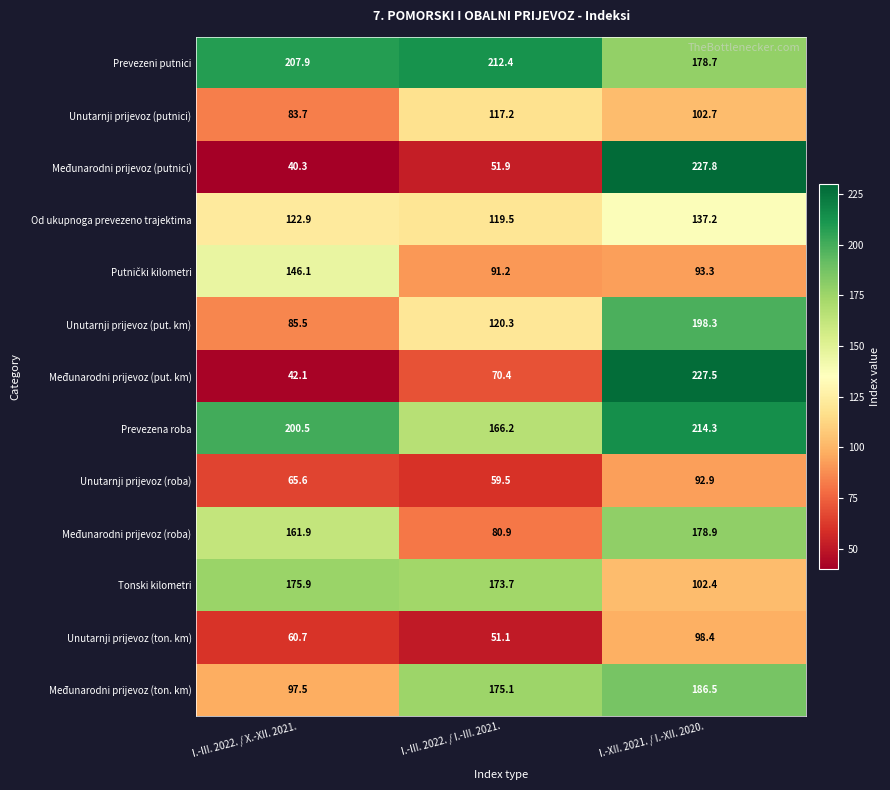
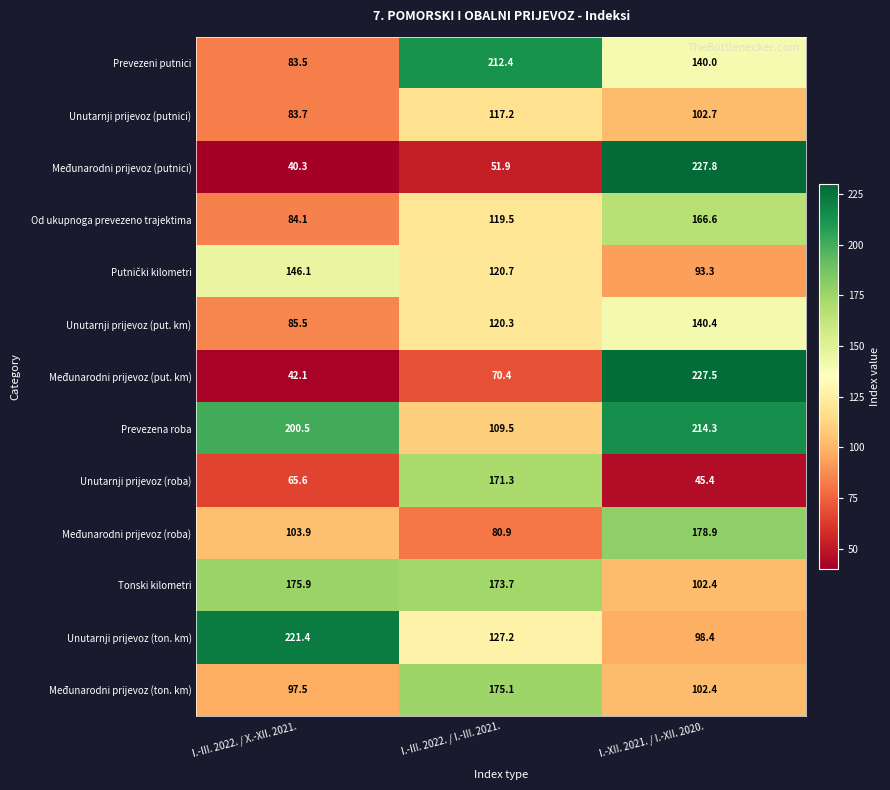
  {
    "Prevezeni putnici": {
-     "I.-III. 2022. / X.-XII. 2021.": 207.9,
+     "I.-III. 2022. / X.-XII. 2021.": 83.5,
      "I.-III. 2022. / I.-III. 2021.": 212.4,
-     "I.-XII. 2021. / I.-XII. 2020.": 178.7
+     "I.-XII. 2021. / I.-XII. 2020.": 140.0
    },
    "Unutarnji prijevoz (putnici)": {
      "I.-III. 2022. / X.-XII. 2021.": 83.7,
      "I.-III. 2022. / I.-III. 2021.": 117.2,
      "I.-XII. 2021. / I.-XII. 2020.": 102.7
    },
    "Međunarodni prijevoz (putnici)": {
      "I.-III. 2022. / X.-XII. 2021.": 40.3,
      "I.-III. 2022. / I.-III. 2021.": 51.9,
      "I.-XII. 2021. / I.-XII. 2020.": 227.8
    },
    "Od ukupnoga prevezeno trajektima": {
-     "I.-III. 2022. / X.-XII. 2021.": 122.9,
+     "I.-III. 2022. / X.-XII. 2021.": 84.1,
      "I.-III. 2022. / I.-III. 2021.": 119.5,
-     "I.-XII. 2021. / I.-XII. 2020.": 137.2
+     "I.-XII. 2021. / I.-XII. 2020.": 166.6
    },
    "Putnički kilometri": {
      "I.-III. 2022. / X.-XII. 2021.": 146.1,
-     "I.-III. 2022. / I.-III. 2021.": 91.2,
+     "I.-III. 2022. / I.-III. 2021.": 120.7,
      "I.-XII. 2021. / I.-XII. 2020.": 93.3
    },
    "Unutarnji prijevoz (put. km)": {
      "I.-III. 2022. / X.-XII. 2021.": 85.5,
      "I.-III. 2022. / I.-III. 2021.": 120.3,
-     "I.-XII. 2021. / I.-XII. 2020.": 198.3
+     "I.-XII. 2021. / I.-XII. 2020.": 140.4
    },
    "Međunarodni prijevoz (put. km)": {
      "I.-III. 2022. / X.-XII. 2021.": 42.1,
      "I.-III. 2022. / I.-III. 2021.": 70.4,
      "I.-XII. 2021. / I.-XII. 2020.": 227.5
    },
    "Prevezena roba": {
      "I.-III. 2022. / X.-XII. 2021.": 200.5,
-     "I.-III. 2022. / I.-III. 2021.": 166.2,
+     "I.-III. 2022. / I.-III. 2021.": 109.5,
      "I.-XII. 2021. / I.-XII. 2020.": 214.3
    },
    "Unutarnji prijevoz (roba)": {
      "I.-III. 2022. / X.-XII. 2021.": 65.6,
-     "I.-III. 2022. / I.-III. 2021.": 59.5,
-     "I.-XII. 2021. / I.-XII. 2020.": 92.9
+     "I.-III. 2022. / I.-III. 2021.": 171.3,
+     "I.-XII. 2021. / I.-XII. 2020.": 45.4
    },
    "Međunarodni prijevoz (roba)": {
-     "I.-III. 2022. / X.-XII. 2021.": 161.9,
+     "I.-III. 2022. / X.-XII. 2021.": 103.9,
      "I.-III. 2022. / I.-III. 2021.": 80.9,
      "I.-XII. 2021. / I.-XII. 2020.": 178.9
    },
    "Tonski kilometri": {
      "I.-III. 2022. / X.-XII. 2021.": 175.9,
      "I.-III. 2022. / I.-III. 2021.": 173.7,
      "I.-XII. 2021. / I.-XII. 2020.": 102.4
    },
    "Unutarnji prijevoz (ton. km)": {
-     "I.-III. 2022. / X.-XII. 2021.": 60.7,
-     "I.-III. 2022. / I.-III. 2021.": 51.1,
+     "I.-III. 2022. / X.-XII. 2021.": 221.4,
+     "I.-III. 2022. / I.-III. 2021.": 127.2,
      "I.-XII. 2021. / I.-XII. 2020.": 98.4
    },
    "Međunarodni prijevoz (ton. km)": {
      "I.-III. 2022. / X.-XII. 2021.": 97.5,
      "I.-III. 2022. / I.-III. 2021.": 175.1,
-     "I.-XII. 2021. / I.-XII. 2020.": 186.5
+     "I.-XII. 2021. / I.-XII. 2020.": 102.4
    }
  }
